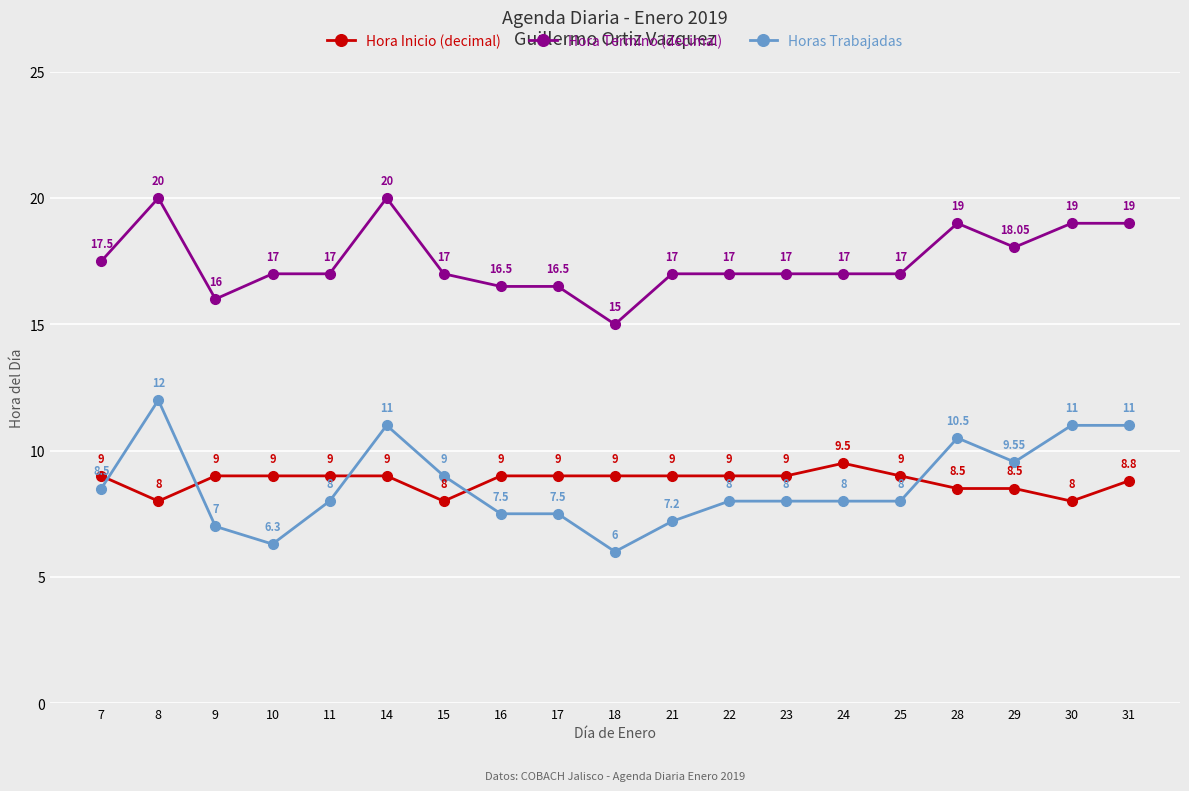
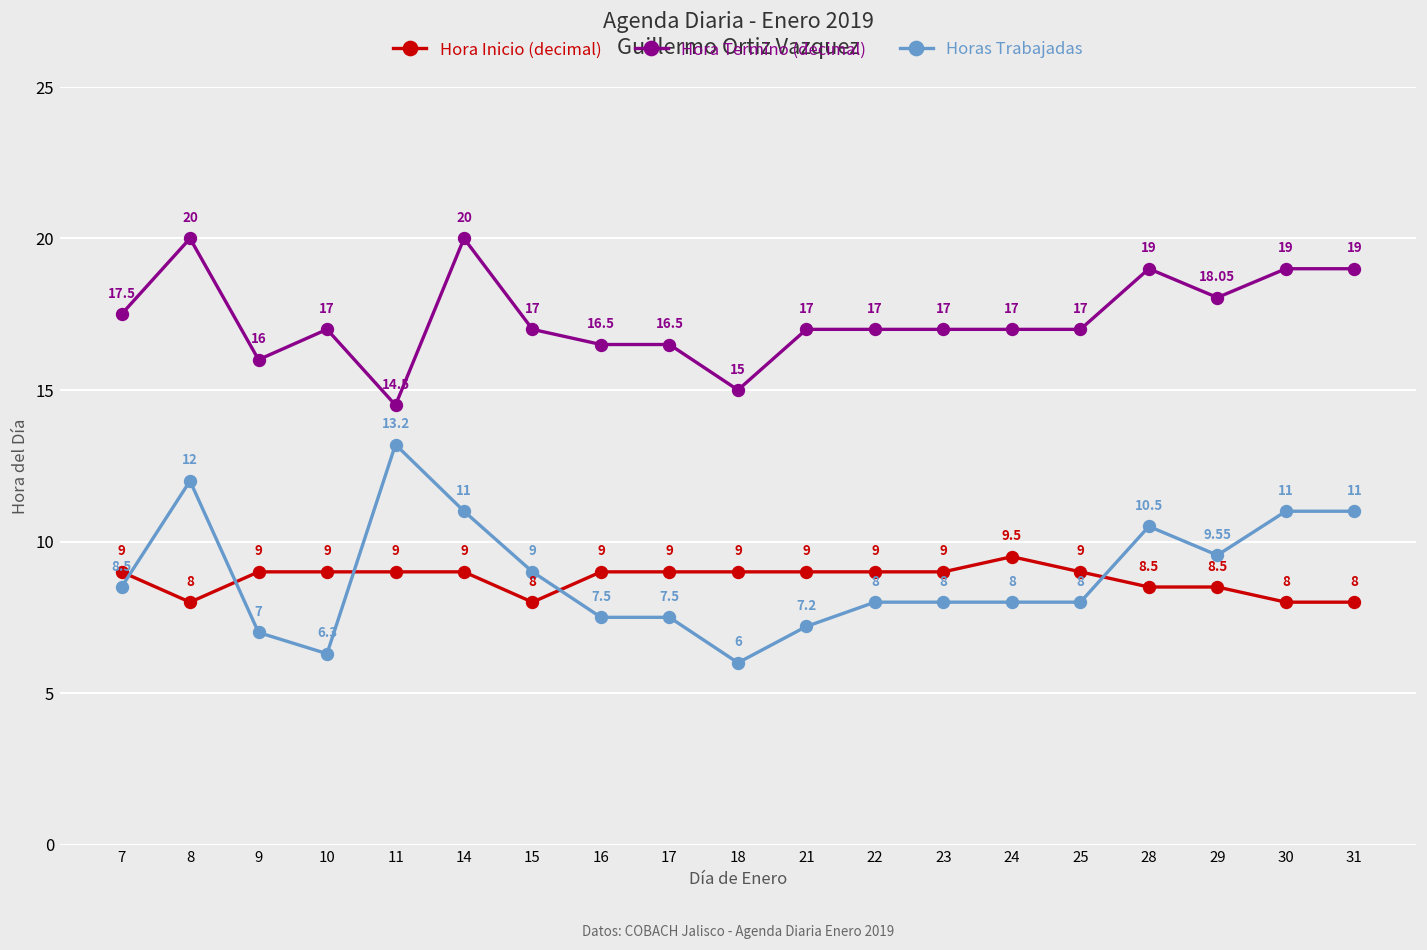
  {
    "Hora Inicio (decimal)": {
      "7": 9,
      "8": 8,
      "9": 9,
      "10": 9,
      "11": 9,
      "14": 9,
      "16": 9,
      "17": 9,
      "18": 9,
      "21": 9,
      "22": 9,
      "23": 9,
      "24": 9.5,
      "25": 9,
      "28": 8.5,
      "29": 8.5,
      "30": 8,
-     "31": 8.8
+     "31": 8
    },
    "Hora Termino (decimal)": {
      "7": 17.5,
      "8": 20,
      "9": 16,
      "10": 17,
-     "11": 17,
+     "11": 14.5,
      "14": 20,
      "15": 17,
      "16": 16.5,
      "17": 16.5,
      "18": 15,
      "21": 17,
      "22": 17,
      "23": 17,
      "24": 17,
      "25": 17,
      "28": 19,
      "29": 18.05,
      "30": 19,
      "31": 19
    },
    "Horas Trabajadas": {
      "8": 12,
      "9": 7,
      "10": 6.3,
-     "11": 8,
+     "11": 13.2,
      "14": 11,
      "15": 9,
      "16": 7.5,
      "17": 7.5,
      "18": 6,
      "21": 7.2,
      "24": 8,
      "28": 10.5,
      "29": 9.55,
      "30": 11,
      "31": 11
    }
  }
